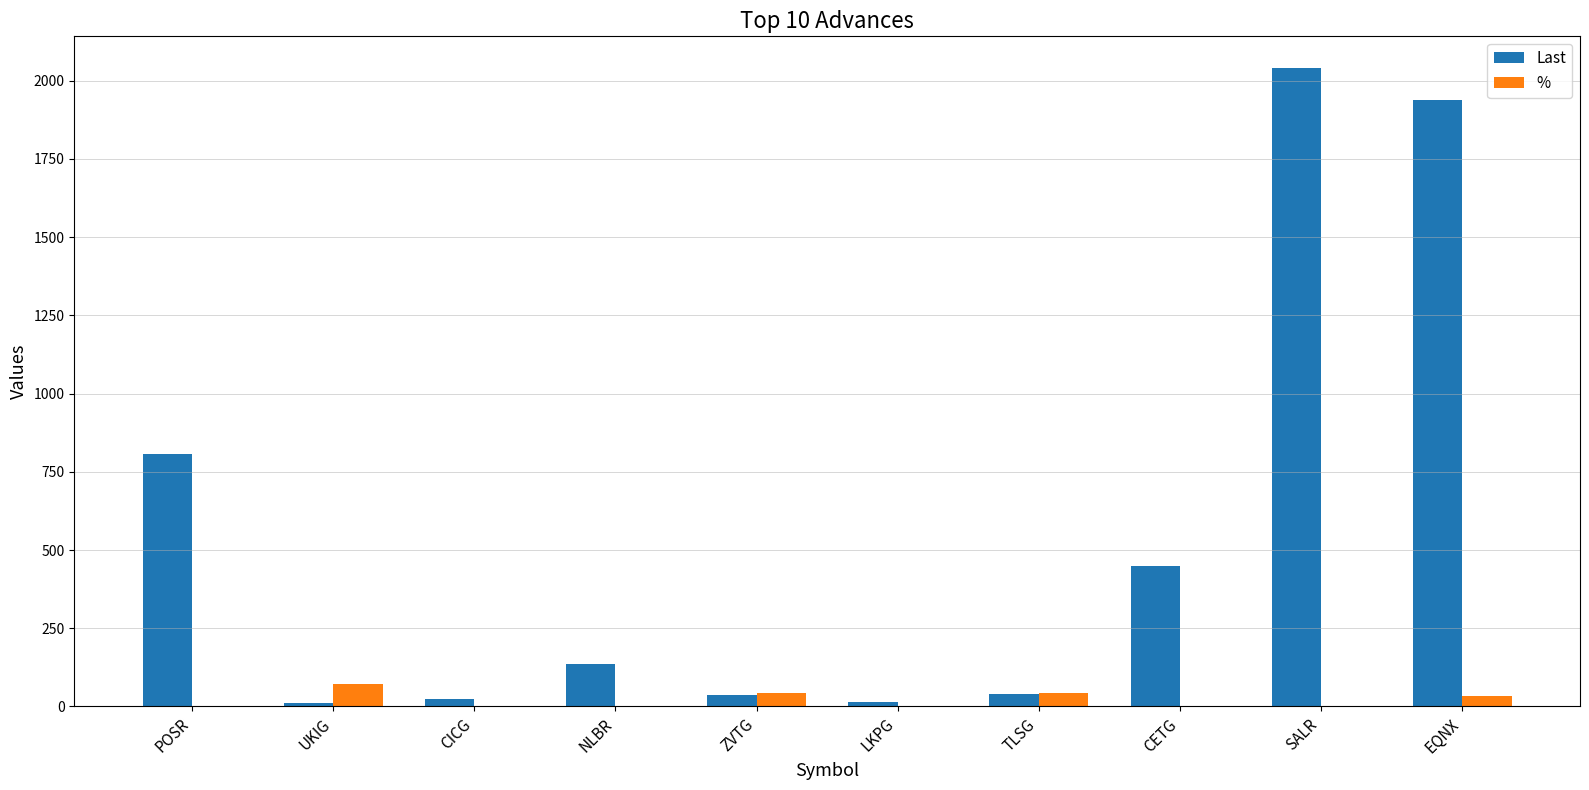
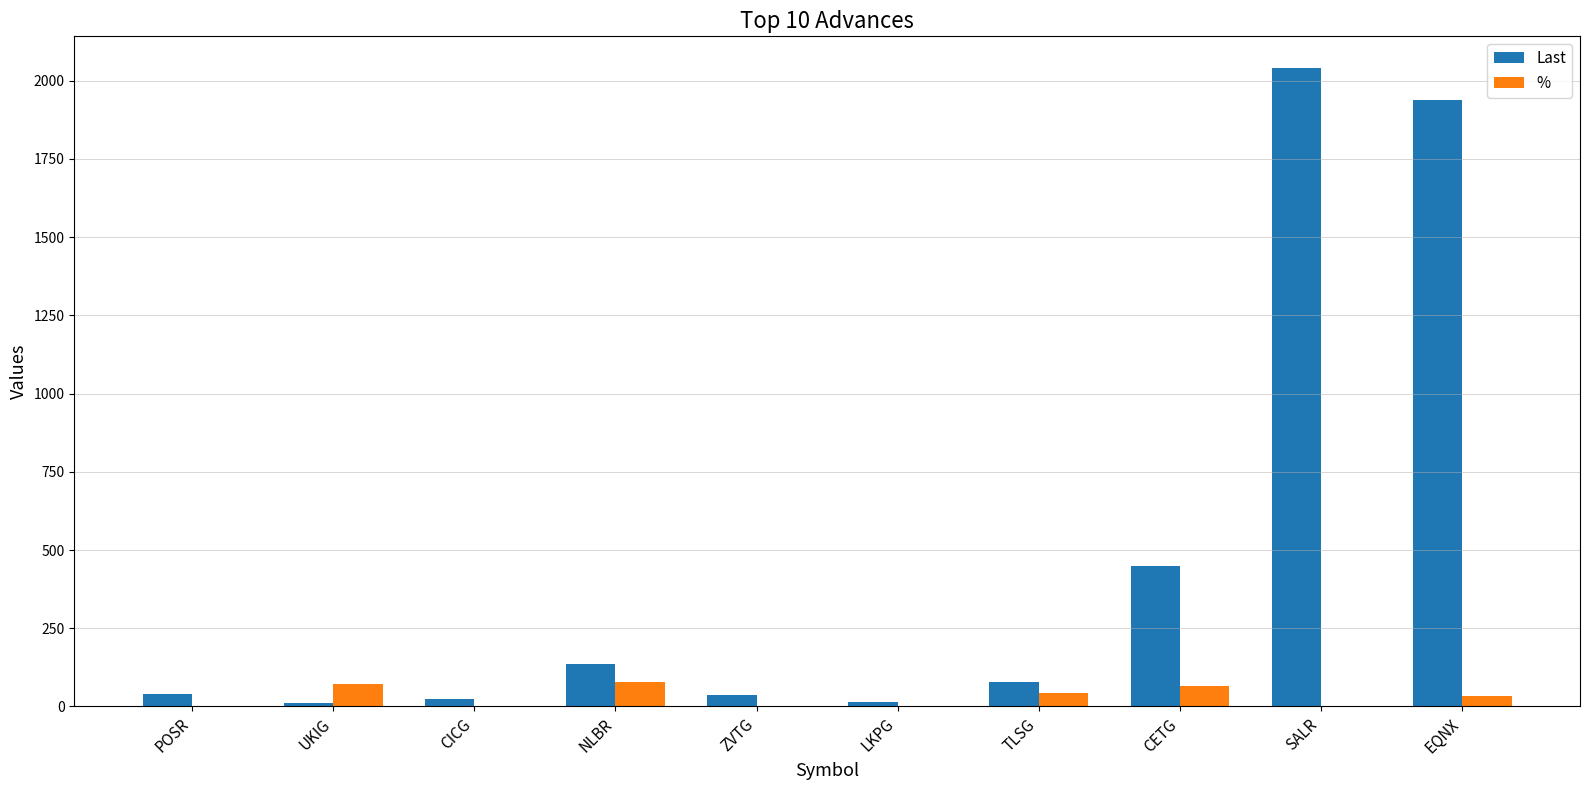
  {
    "Last": {
-     "POSR": 810,
+     "POSR": 40,
      "UKIG": 10,
      "CICG": 20,
      "NLBR": 130,
      "ZVTG": 40,
      "LKPG": 10,
-     "TLSG": 40,
+     "TLSG": 80,
      "CETG": 450,
      "SALR": 2040,
      "EQNX": 1940
    },
    "%": {
      "UKIG": 70,
-     "NLBR": 0,
-     "ZVTG": 40,
+     "NLBR": 80,
+     "ZVTG": 0,
      "TLSG": 40,
-     "CETG": 0,
+     "CETG": 70,
      "EQNX": 30
    }
  }
